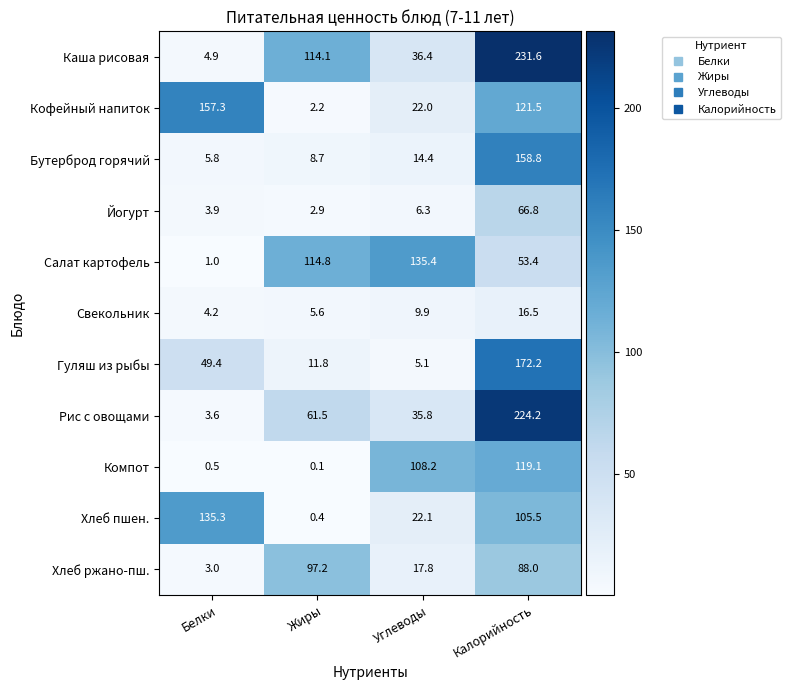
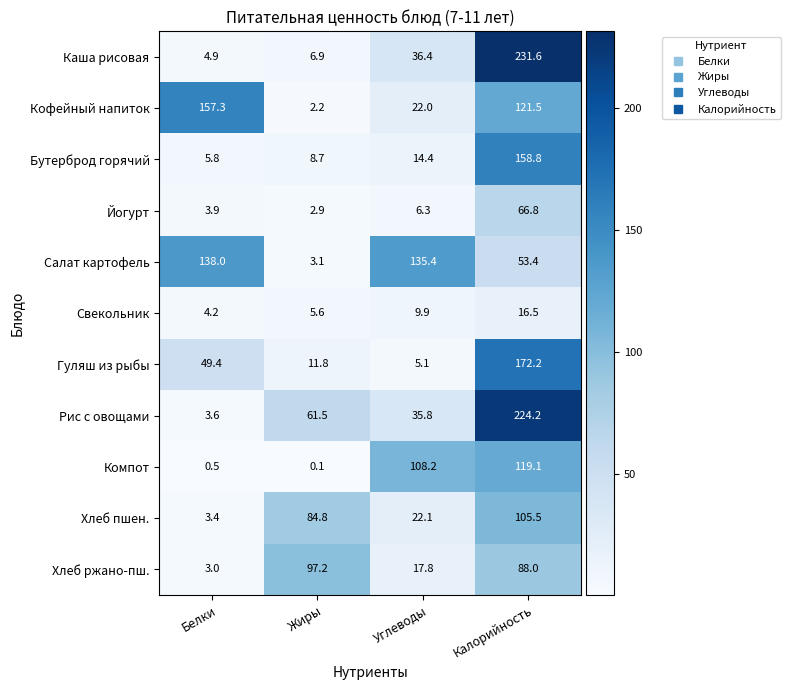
  {
    "Каша рисовая": {
      "Белки": 4.9,
-     "Жиры": 114.1,
+     "Жиры": 6.9,
      "Углеводы": 36.4,
      "Калорийность": 231.6
    },
    "Кофейный напиток": {
      "Белки": 157.3,
      "Жиры": 2.2,
      "Углеводы": 22.0,
      "Калорийность": 121.5
    },
    "Бутерброд горячий": {
      "Белки": 5.8,
      "Жиры": 8.7,
      "Углеводы": 14.4,
      "Калорийность": 158.8
    },
    "Йогурт": {
      "Белки": 3.9,
      "Жиры": 2.9,
      "Углеводы": 6.3,
      "Калорийность": 66.8
    },
    "Салат картофель": {
-     "Белки": 1.0,
-     "Жиры": 114.8,
+     "Белки": 138.0,
+     "Жиры": 3.1,
      "Углеводы": 135.4,
      "Калорийность": 53.4
    },
    "Свекольник": {
      "Белки": 4.2,
      "Жиры": 5.6,
      "Углеводы": 9.9,
      "Калорийность": 16.5
    },
    "Гуляш из рыбы": {
      "Белки": 49.4,
      "Жиры": 11.8,
      "Углеводы": 5.1,
      "Калорийность": 172.2
    },
    "Рис с овощами": {
      "Белки": 3.6,
      "Жиры": 61.5,
      "Углеводы": 35.8,
      "Калорийность": 224.2
    },
    "Компот": {
      "Белки": 0.5,
      "Жиры": 0.1,
      "Углеводы": 108.2,
      "Калорийность": 119.1
    },
    "Хлеб пшен.": {
-     "Белки": 135.3,
-     "Жиры": 0.4,
+     "Белки": 3.4,
+     "Жиры": 84.8,
      "Углеводы": 22.1,
      "Калорийность": 105.5
    },
    "Хлеб ржано-пш.": {
      "Белки": 3.0,
      "Жиры": 97.2,
      "Углеводы": 17.8,
      "Калорийность": 88.0
    }
  }
